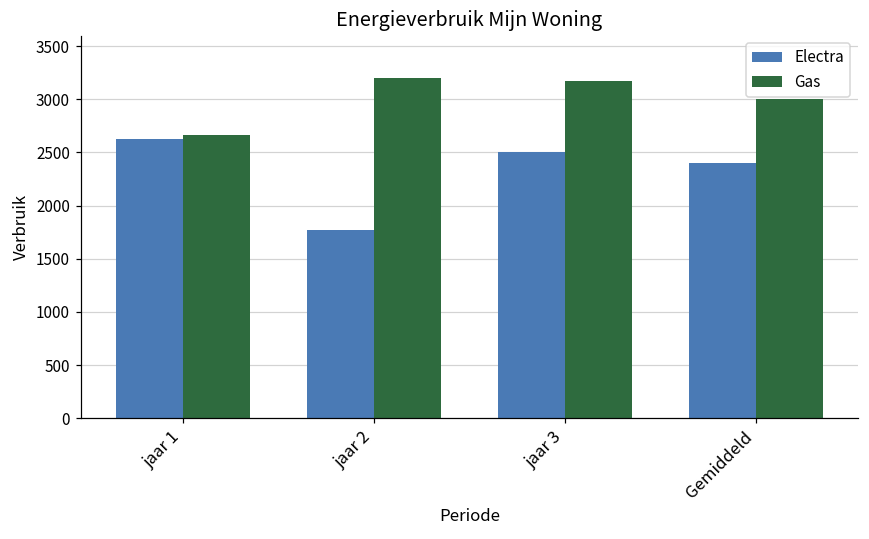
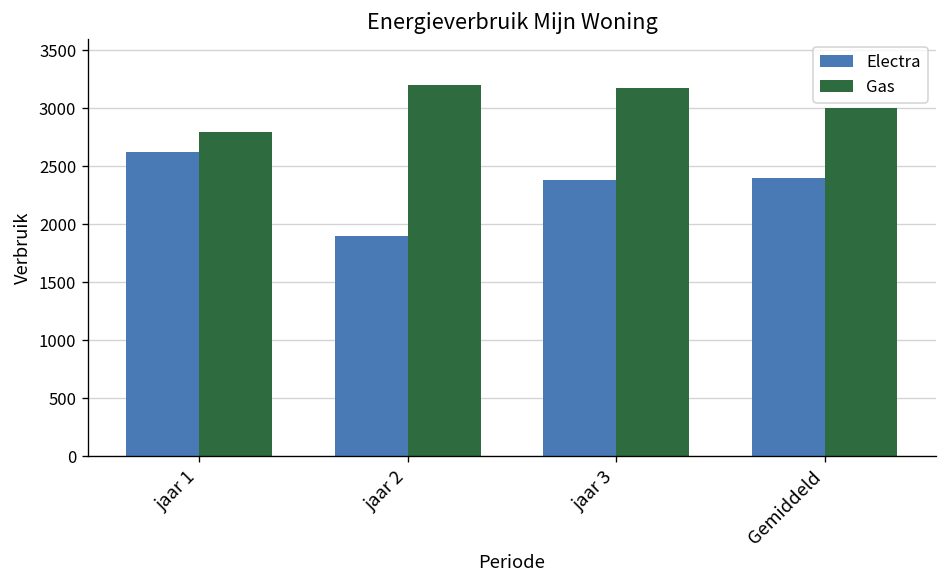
  {
    "Electra": {
      "jaar 1": 2600,
-     "jaar 2": 1800,
-     "jaar 3": 2500,
+     "jaar 2": 1900,
+     "jaar 3": 2400,
      "Gemiddeld": 2400
    },
    "Gas": {
-     "jaar 1": 2700,
+     "jaar 1": 2800,
      "jaar 2": 3200,
      "jaar 3": 3200,
      "Gemiddeld": 3000
    }
  }
